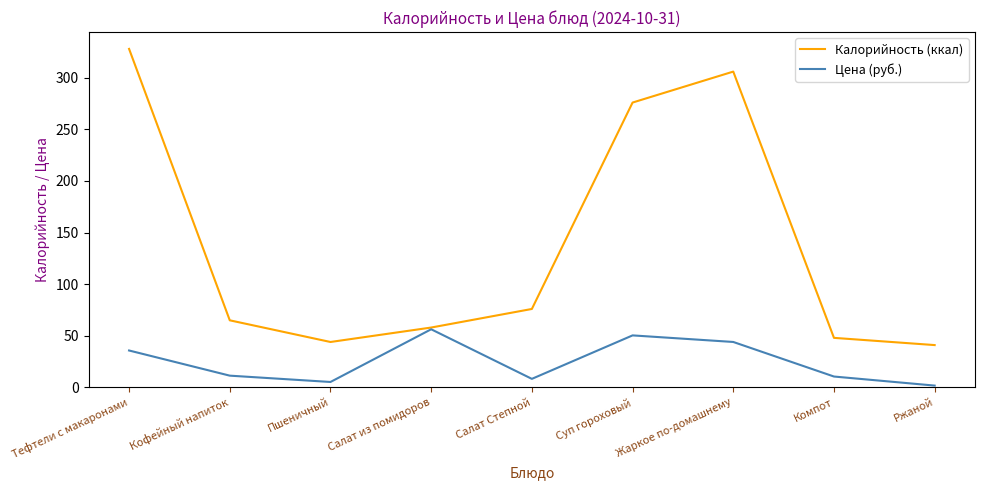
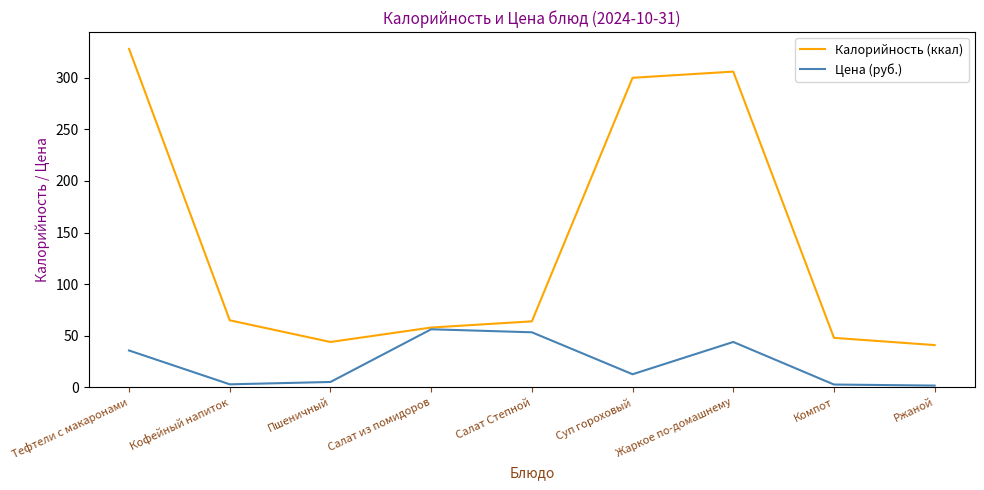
  {
    "Калорийность (ккал)": {
      "Тефтели с макаронами": 328,
      "Кофейный напиток": 65,
      "Пшеничный": 44,
-     "Салат Степной": 76,
-     "Суп гороховый": 276,
+     "Салат Степной": 64,
+     "Суп гороховый": 300,
      "Жаркое по-домашнему": 306,
      "Компот": 48,
      "Ржаной": 41
    },
    "Цена (руб.)": {
      "Тефтели с макаронами": 36,
-     "Кофейный напиток": 11,
+     "Кофейный напиток": 3,
      "Пшеничный": 5,
-     "Салат Степной": 8,
-     "Суп гороховый": 50,
+     "Салат Степной": 53,
+     "Суп гороховый": 13,
      "Жаркое по-домашнему": 44,
-     "Компот": 11,
+     "Компот": 3,
      "Ржаной": 2
    }
  }
